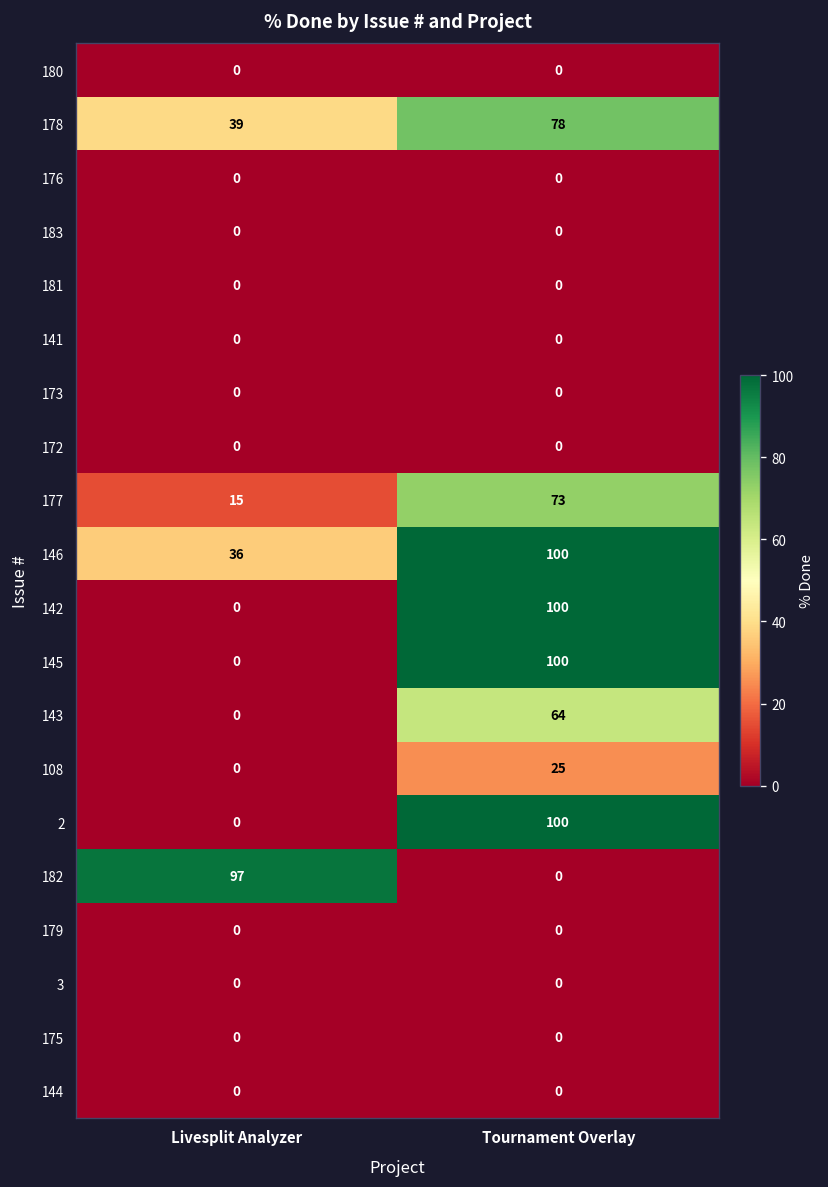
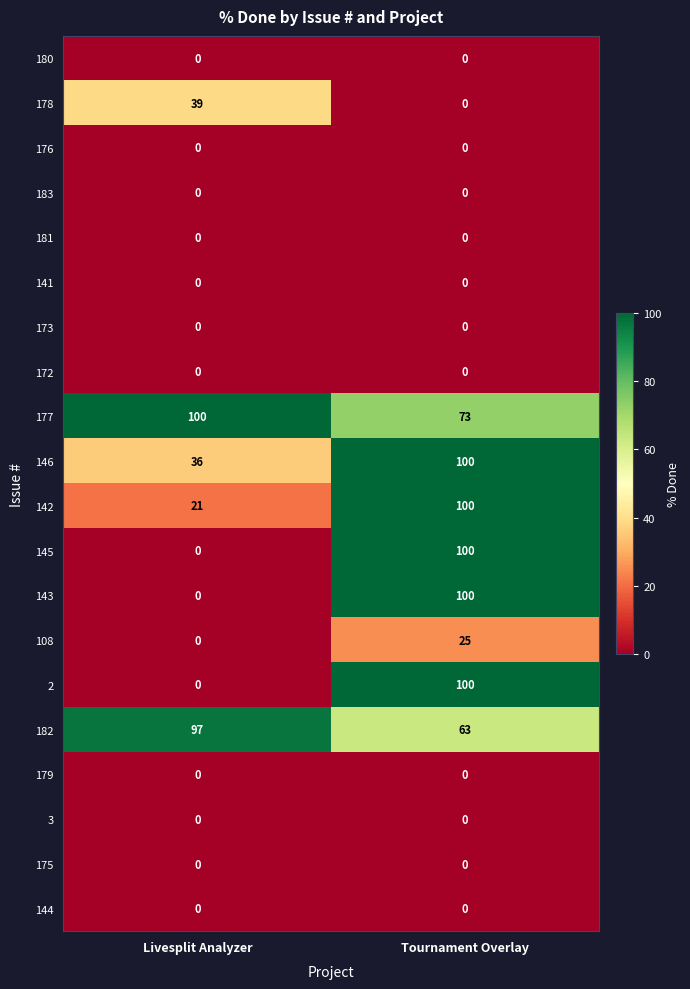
  {
    "180": {
      "Livesplit Analyzer": 0,
      "Tournament Overlay": 0
    },
    "178": {
      "Livesplit Analyzer": 39,
-     "Tournament Overlay": 78
+     "Tournament Overlay": 0
    },
    "176": {
      "Livesplit Analyzer": 0,
      "Tournament Overlay": 0
    },
    "183": {
      "Livesplit Analyzer": 0,
      "Tournament Overlay": 0
    },
    "181": {
      "Livesplit Analyzer": 0,
      "Tournament Overlay": 0
    },
    "141": {
      "Livesplit Analyzer": 0,
      "Tournament Overlay": 0
    },
    "173": {
      "Livesplit Analyzer": 0,
      "Tournament Overlay": 0
    },
    "172": {
      "Livesplit Analyzer": 0,
      "Tournament Overlay": 0
    },
    "177": {
-     "Livesplit Analyzer": 15,
+     "Livesplit Analyzer": 100,
      "Tournament Overlay": 73
    },
    "146": {
      "Livesplit Analyzer": 36,
      "Tournament Overlay": 100
    },
    "142": {
-     "Livesplit Analyzer": 0,
+     "Livesplit Analyzer": 21,
      "Tournament Overlay": 100
    },
    "145": {
      "Livesplit Analyzer": 0,
      "Tournament Overlay": 100
    },
    "143": {
      "Livesplit Analyzer": 0,
-     "Tournament Overlay": 64
+     "Tournament Overlay": 100
    },
    "108": {
      "Livesplit Analyzer": 0,
      "Tournament Overlay": 25
    },
    "2": {
      "Livesplit Analyzer": 0,
      "Tournament Overlay": 100
    },
    "182": {
      "Livesplit Analyzer": 97,
-     "Tournament Overlay": 0
+     "Tournament Overlay": 63
    },
    "179": {
      "Livesplit Analyzer": 0,
      "Tournament Overlay": 0
    },
    "3": {
      "Livesplit Analyzer": 0,
      "Tournament Overlay": 0
    },
    "175": {
      "Livesplit Analyzer": 0,
      "Tournament Overlay": 0
    },
    "144": {
      "Livesplit Analyzer": 0,
      "Tournament Overlay": 0
    }
  }
